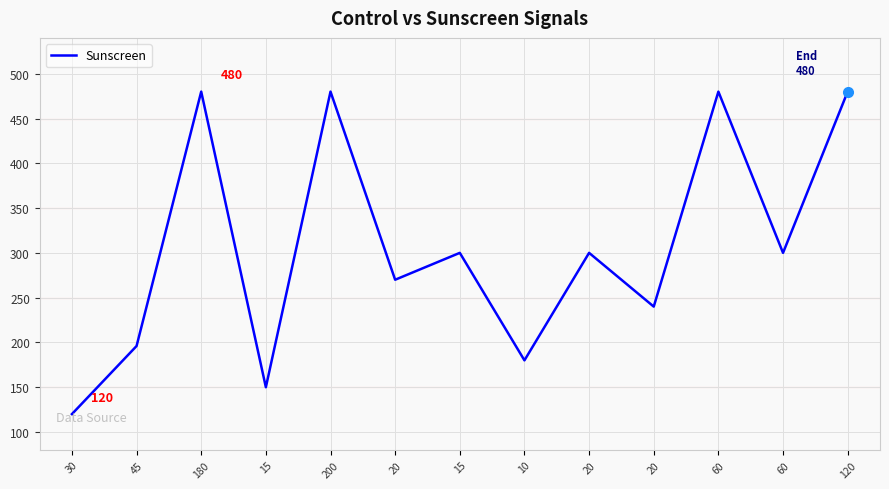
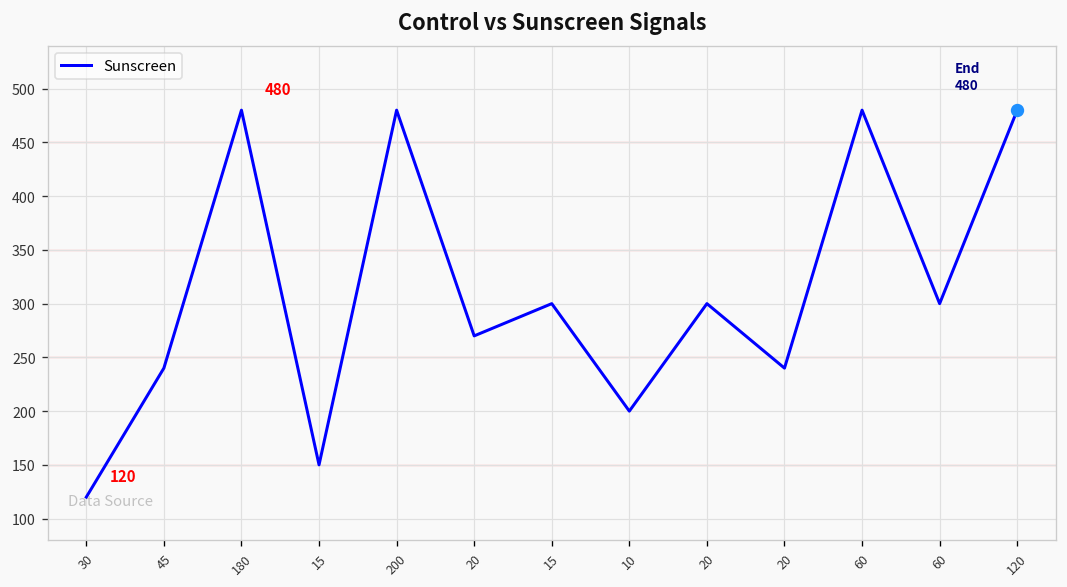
  {
    "Sunscreen": {
-     "45": 200,
+     "45": 240,
      "200": 480,
-     "10": 180
+     "10": 200
    }
  }
